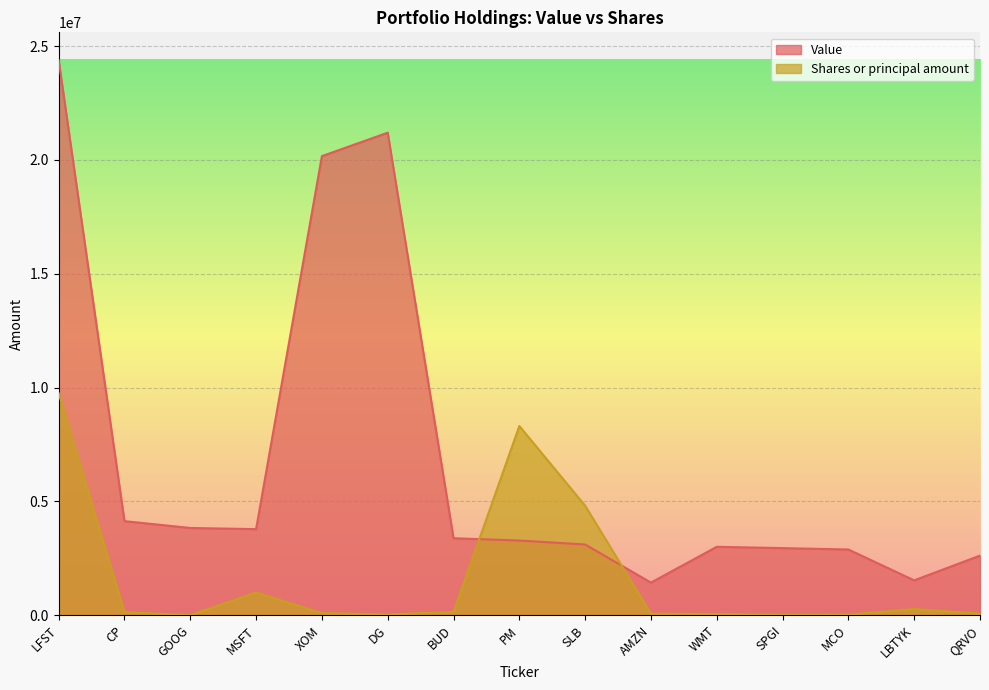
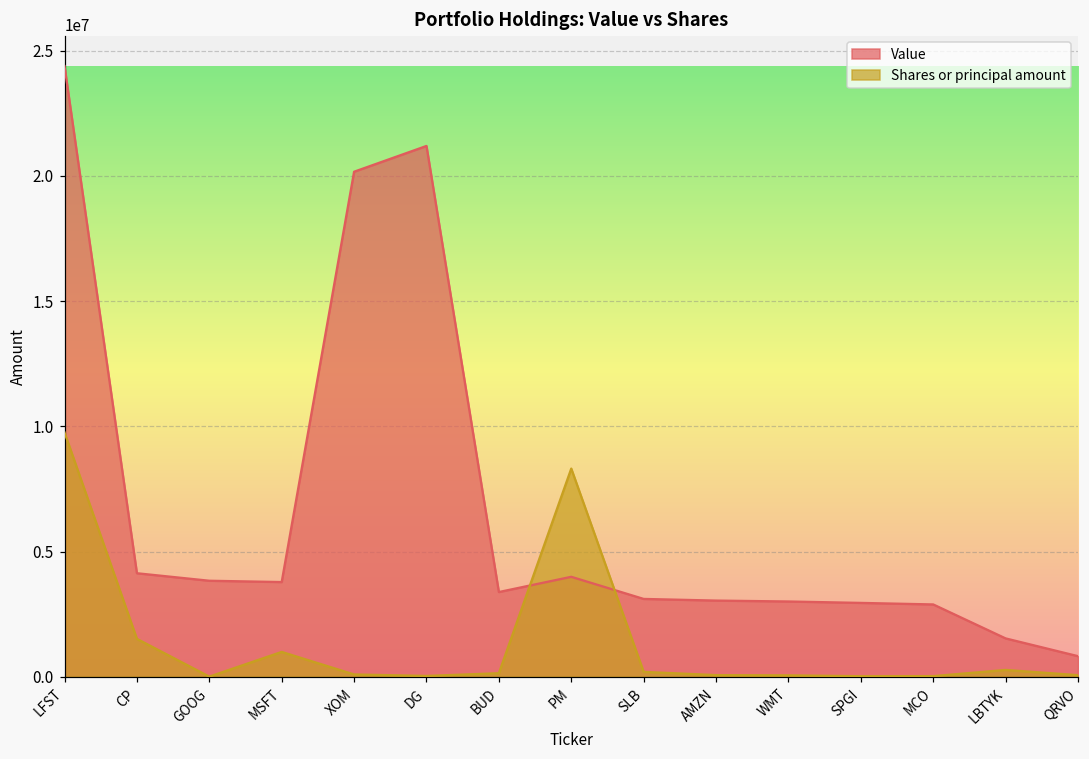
  {
    "Value": {
      "LFST": 24400000,
      "CP": 4100000,
      "GOOG": 3800000,
      "MSFT": 3800000,
      "XOM": 20200000,
      "DG": 21200000,
      "BUD": 3400000,
-     "PM": 3300000,
+     "PM": 4000000,
      "SLB": 3100000,
-     "AMZN": 1400000,
+     "AMZN": 3000000,
      "WMT": 3000000,
      "SPGI": 2900000,
      "MCO": 2900000,
      "LBTYK": 1500000,
-     "QRVO": 2600000
+     "QRVO": 800000
    },
    "Shares or principal amount": {
      "LFST": 9800000,
-     "CP": 100000,
+     "CP": 1500000,
      "GOOG": 0,
      "MSFT": 1000000,
      "XOM": 100000,
      "DG": 0,
      "BUD": 100000,
      "PM": 8300000,
-     "SLB": 4800000,
+     "SLB": 200000,
      "AMZN": 100000,
      "WMT": 100000,
      "SPGI": 0,
      "MCO": 0,
      "LBTYK": 300000,
      "QRVO": 100000
    }
  }
